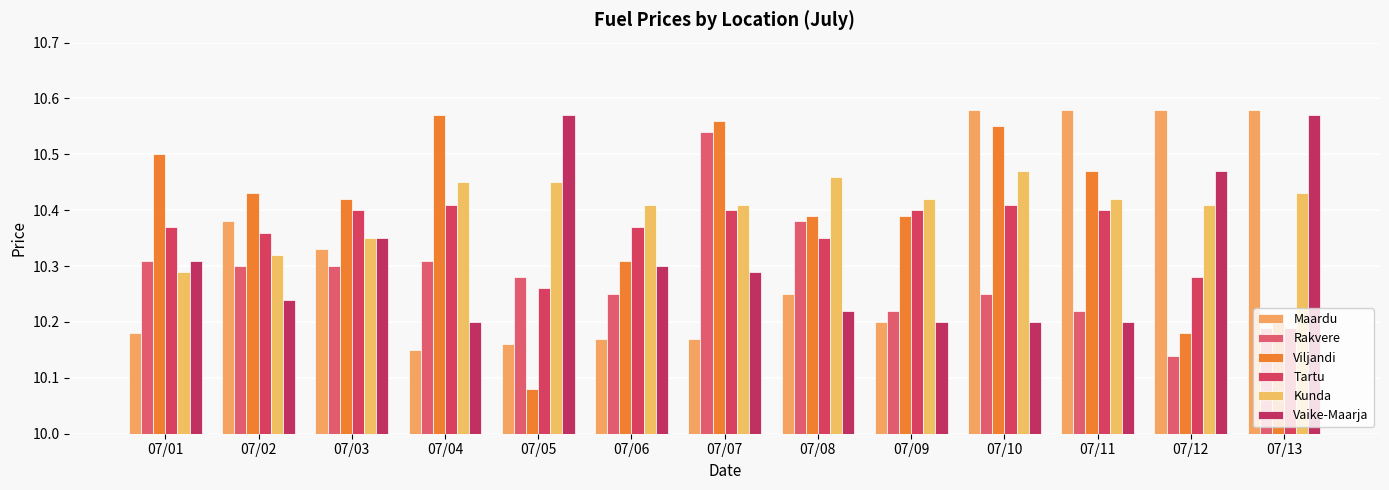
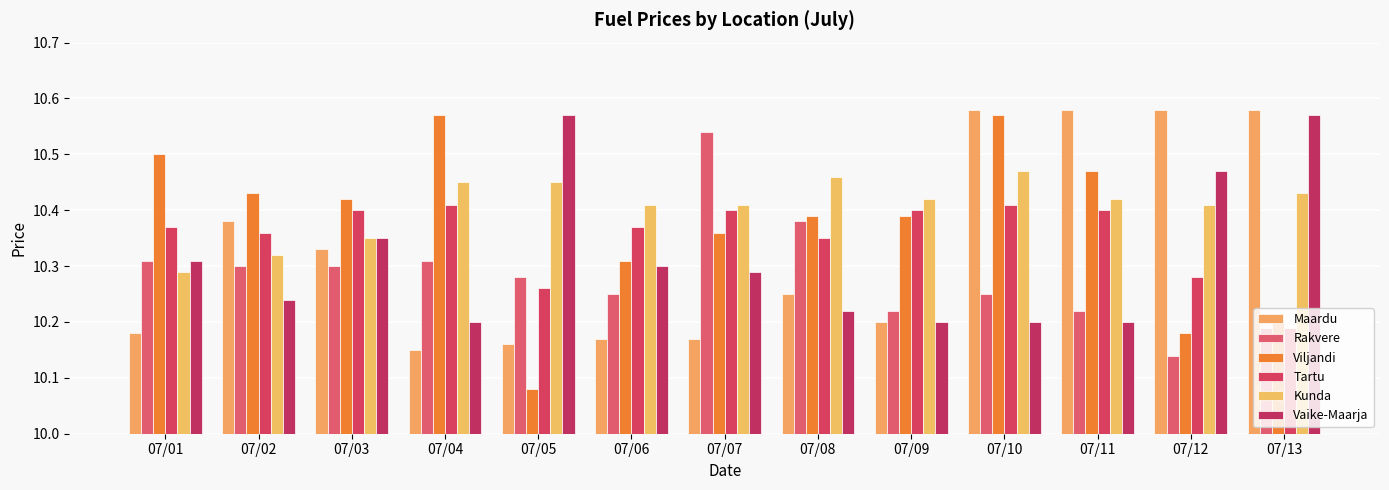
  {
    "Viljandi": {
      "07/01": 10.50,
      "07/02": 10.43,
      "07/03": 10.42,
      "07/04": 10.57,
      "07/05": 10.08,
      "07/06": 10.31,
-     "07/07": 10.56,
+     "07/07": 10.36,
      "07/08": 10.39,
      "07/09": 10.39,
-     "07/10": 10.55,
+     "07/10": 10.57,
      "07/11": 10.47,
      "07/12": 10.18
    }
  }
